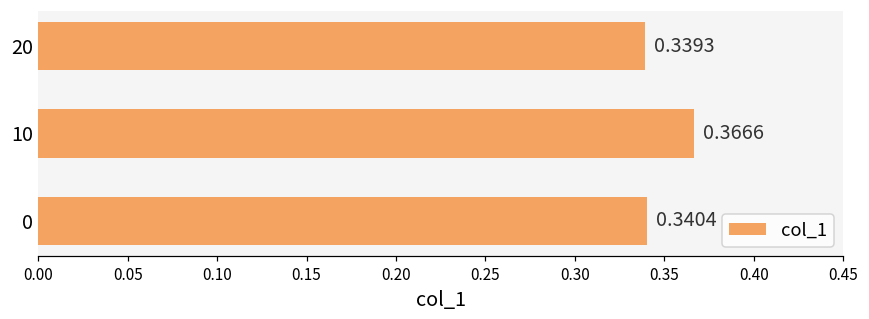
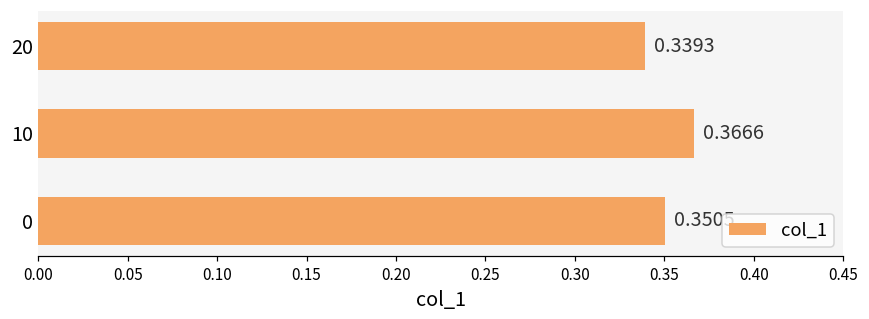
  {
    "20": 0.3393,
    "10": 0.3666,
-   "0": 0.3404
+   "0": 0.3505
  }
